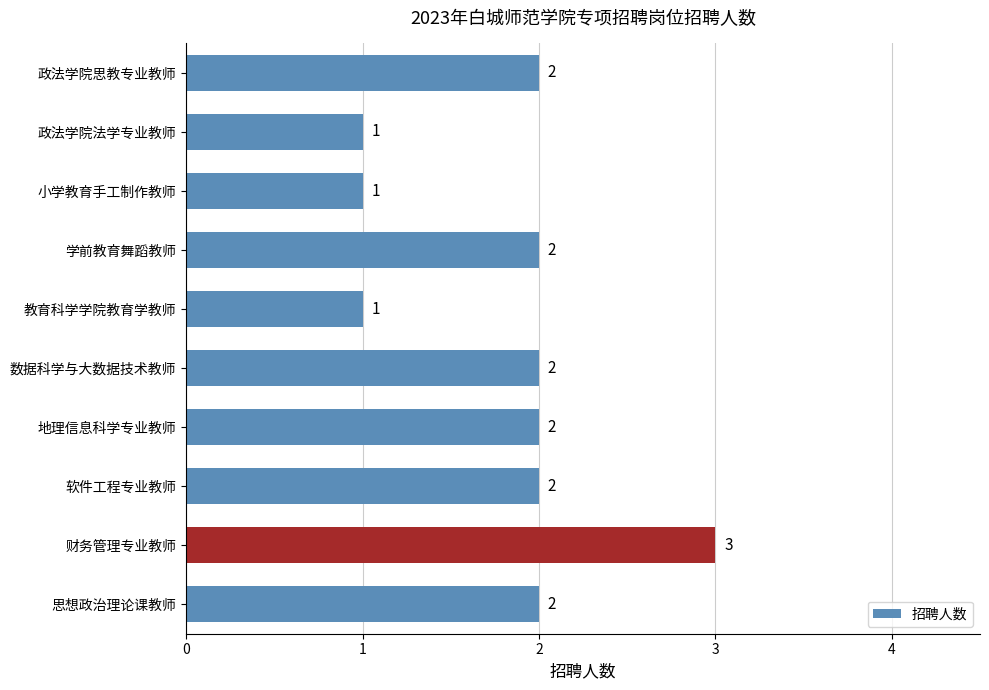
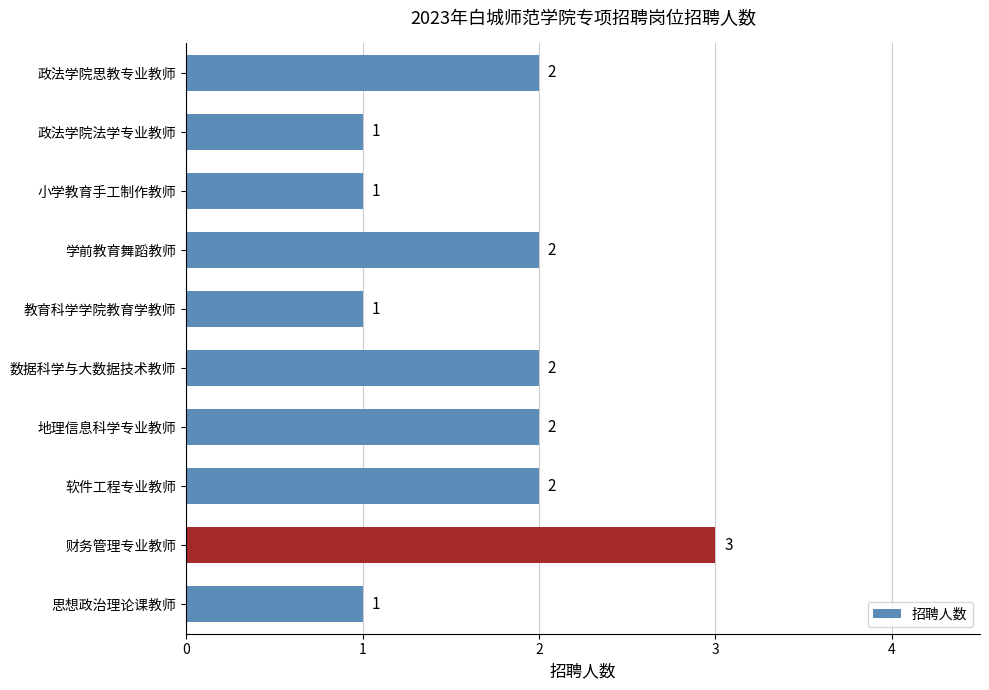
  {
    "政法学院思教专业教师": 2,
    "政法学院法学专业教师": 1,
    "小学教育手工制作教师": 1,
    "学前教育舞蹈教师": 2,
    "教育科学学院教育学教师": 1,
    "数据科学与大数据技术教师": 2,
    "地理信息科学专业教师": 2,
    "软件工程专业教师": 2,
    "财务管理专业教师": 3,
-   "思想政治理论课教师": 2
+   "思想政治理论课教师": 1
  }
